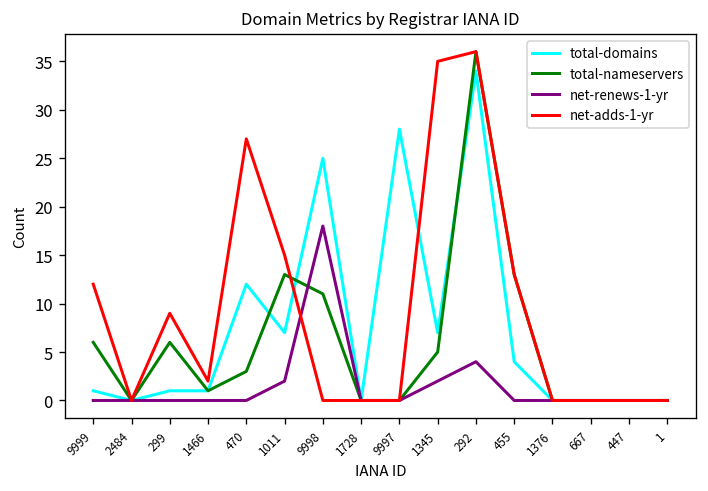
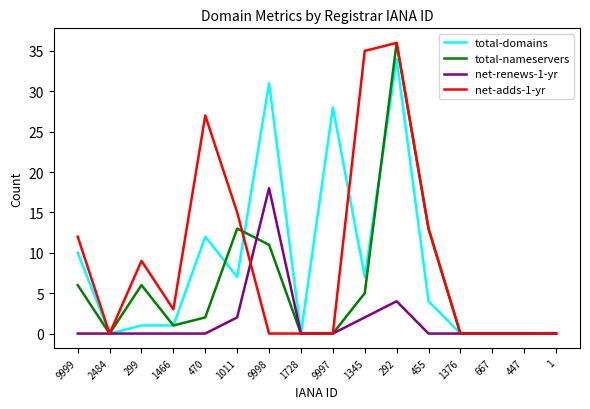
  {
    "total-domains": {
-     "9999": 1,
+     "9999": 10,
      "299": 1,
      "470": 12,
      "1011": 7,
-     "9998": 25,
+     "9998": 31,
      "9997": 28,
      "1345": 7,
      "292": 34,
      "455": 4
    },
    "total-nameservers": {
      "9999": 6,
      "299": 6,
-     "470": 3,
+     "470": 2,
      "1011": 13,
      "9998": 11,
      "1345": 5
    },
    "net-renews-1-yr": {
      "9999": 0,
      "299": 0,
      "1466": 0,
      "470": 0,
      "1011": 2,
      "9998": 18,
      "1345": 2,
      "292": 4,
      "455": 0
    },
    "net-adds-1-yr": {
      "9999": 12,
      "299": 9,
-     "1466": 2,
+     "1466": 3,
      "470": 27,
      "1011": 15,
      "9998": 0,
      "1345": 35
    }
  }
